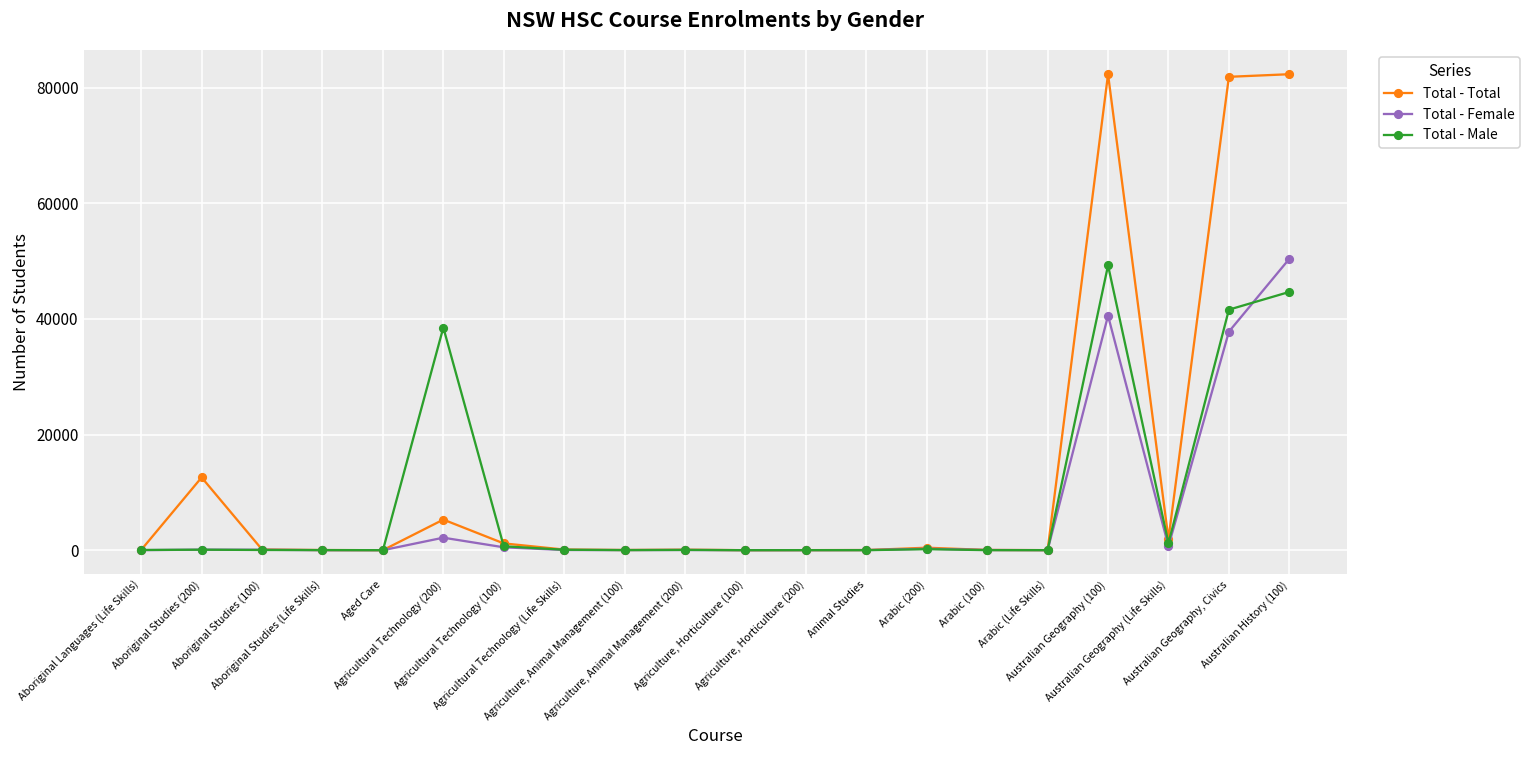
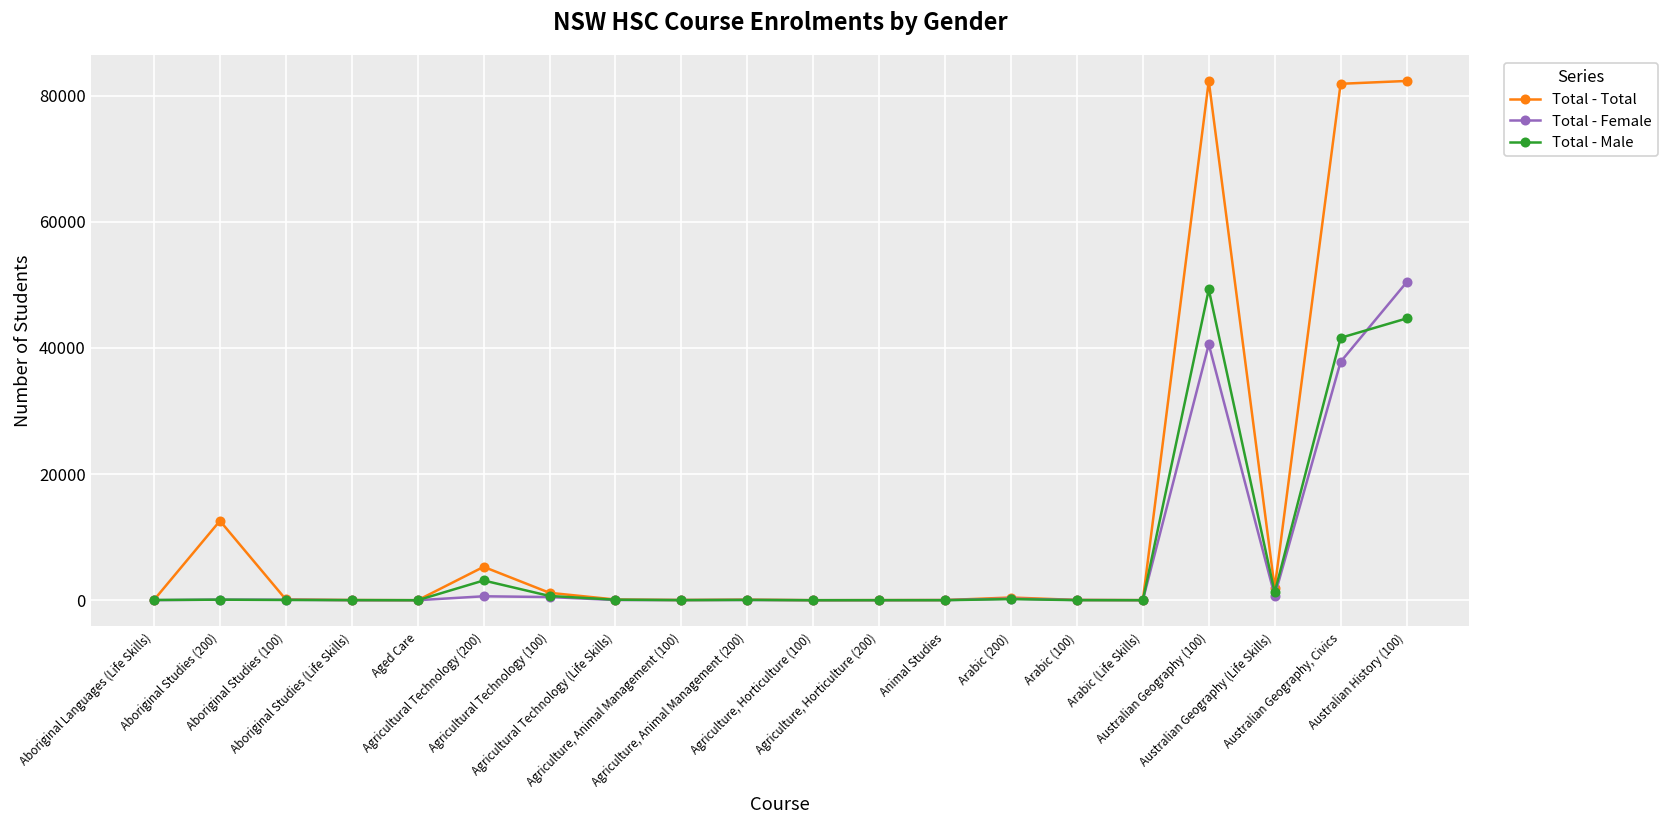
  {
    "Total - Total": {
      "Aboriginal Studies (200)": 13000,
      "Agricultural Technology (200)": 5000,
      "Agricultural Technology (100)": 1000,
      "Australian Geography (100)": 82000,
      "Australian Geography (Life Skills)": 2000,
      "Australian Geography, Civics": 82000,
      "Australian History (100)": 82000
    },
    "Total - Female": {
-     "Agricultural Technology (200)": 2000,
+     "Agricultural Technology (200)": 1000,
      "Australian Geography (100)": 41000,
      "Australian Geography (Life Skills)": 1000,
      "Australian Geography, Civics": 38000,
      "Australian History (100)": 50000
    },
    "Total - Male": {
-     "Agricultural Technology (200)": 39000,
+     "Agricultural Technology (200)": 3000,
      "Australian Geography (100)": 49000,
      "Australian Geography (Life Skills)": 1000,
      "Australian Geography, Civics": 42000,
      "Australian History (100)": 45000
    }
  }
